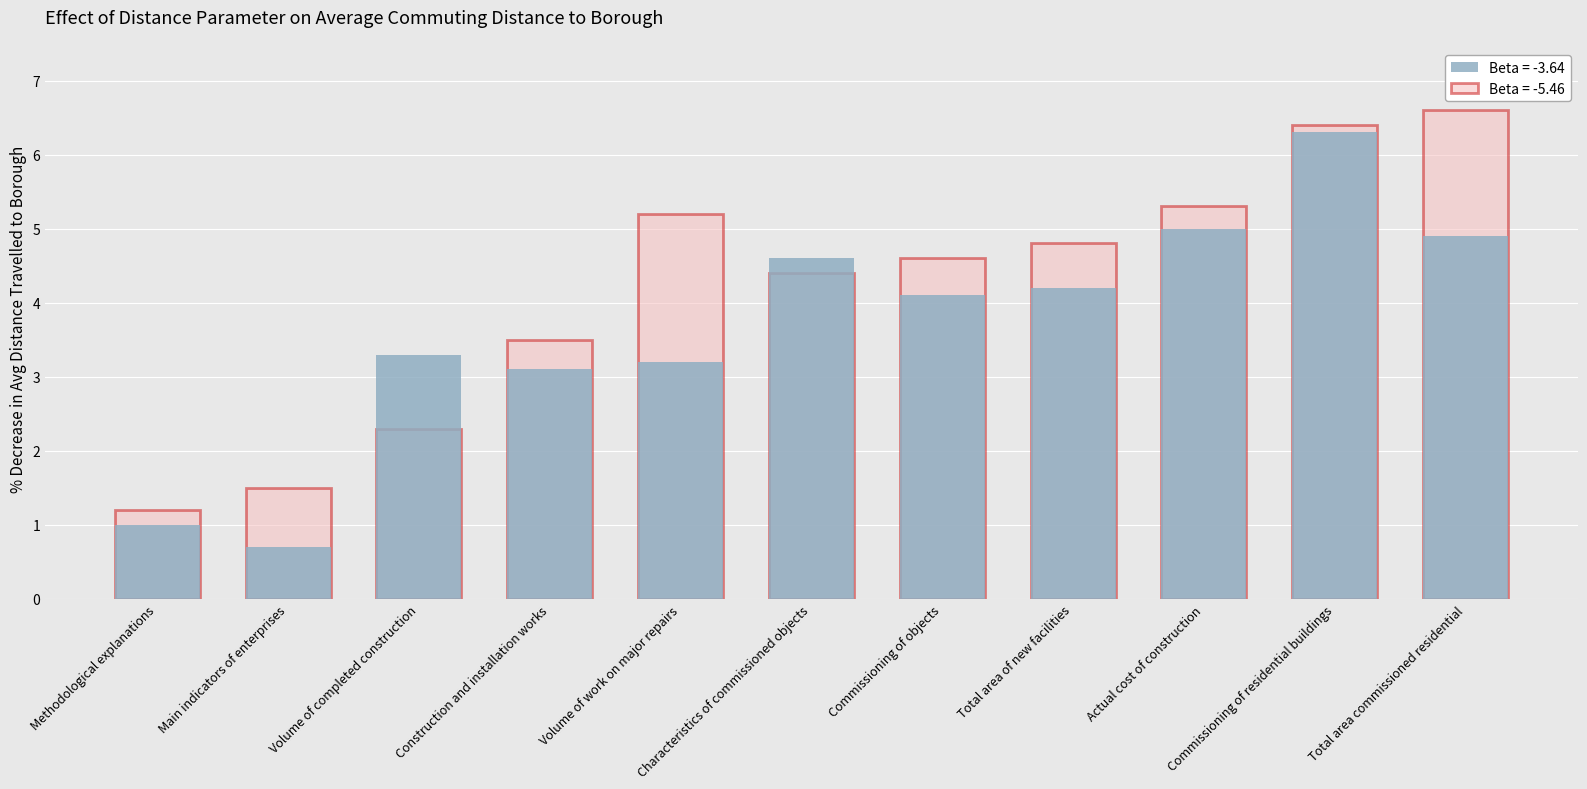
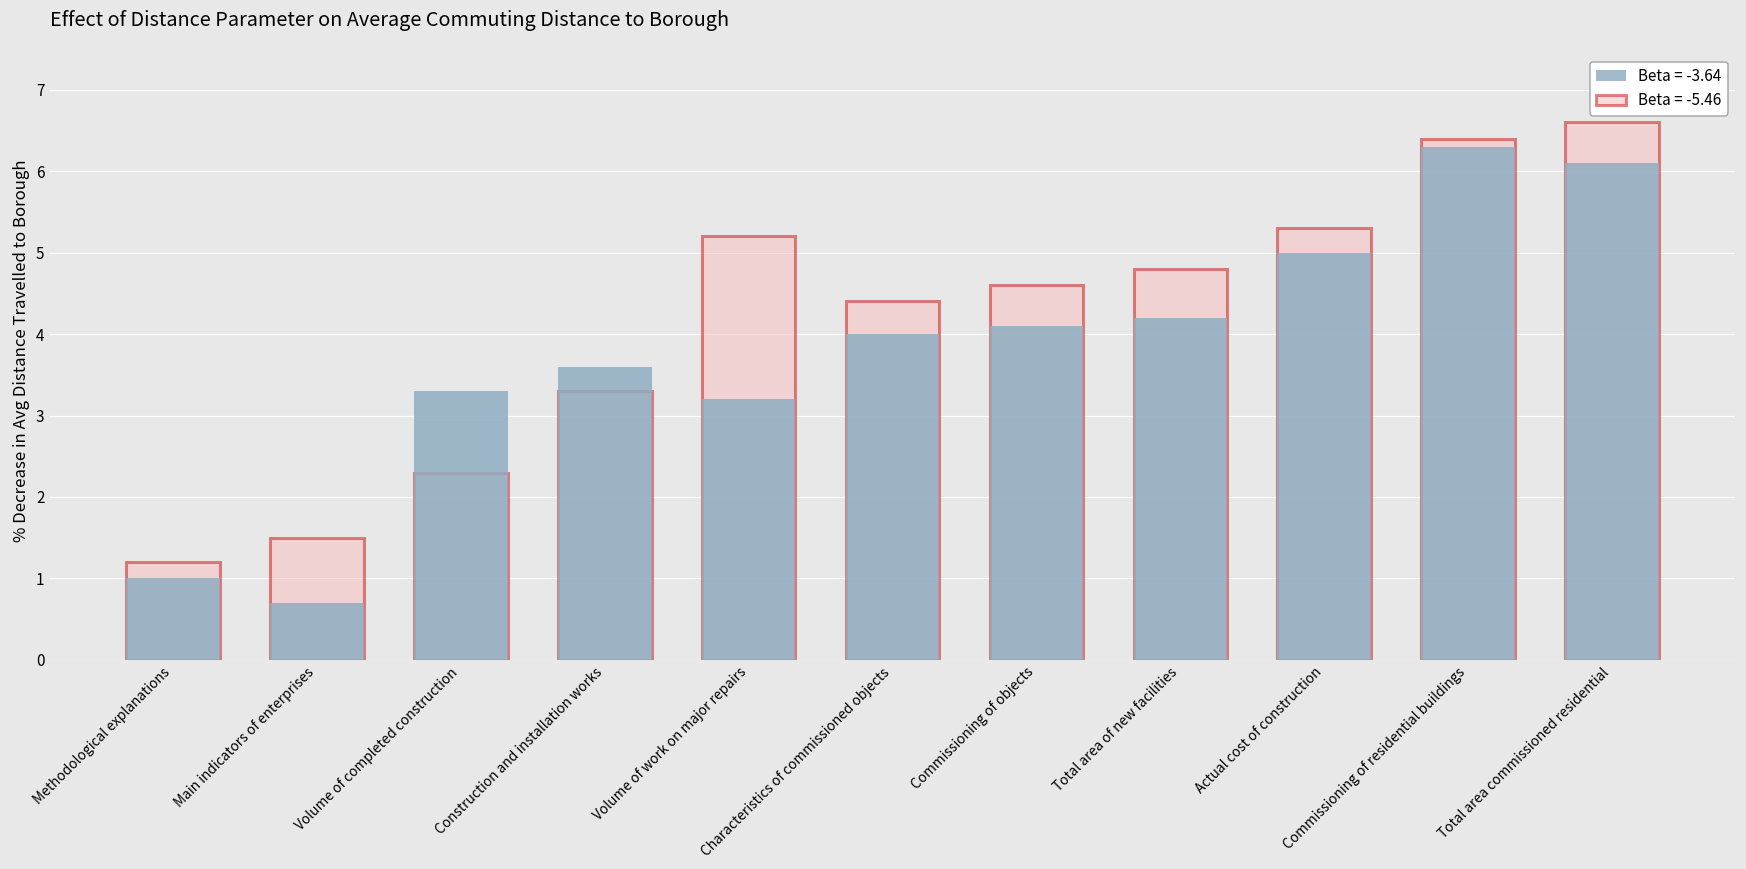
  {
    "Beta = -3.64": {
      "Volume of completed construction": 3.3,
-     "Construction and installation works": 3.1,
-     "Characteristics of commissioned objects": 4.6,
-     "Total area commissioned residential": 4.9
+     "Construction and installation works": 3.6,
+     "Characteristics of commissioned objects": 4.0,
+     "Total area commissioned residential": 6.1
    },
    "Beta = -5.46": {
      "Methodological explanations": 1.2,
      "Main indicators of enterprises": 1.5,
-     "Construction and installation works": 3.5,
+     "Construction and installation works": 3.3,
      "Volume of work on major repairs": 5.2,
      "Commissioning of objects": 4.6,
      "Total area of new facilities": 4.8,
      "Actual cost of construction": 5.3,
      "Commissioning of residential buildings": 6.4,
      "Total area commissioned residential": 6.6
    }
  }
